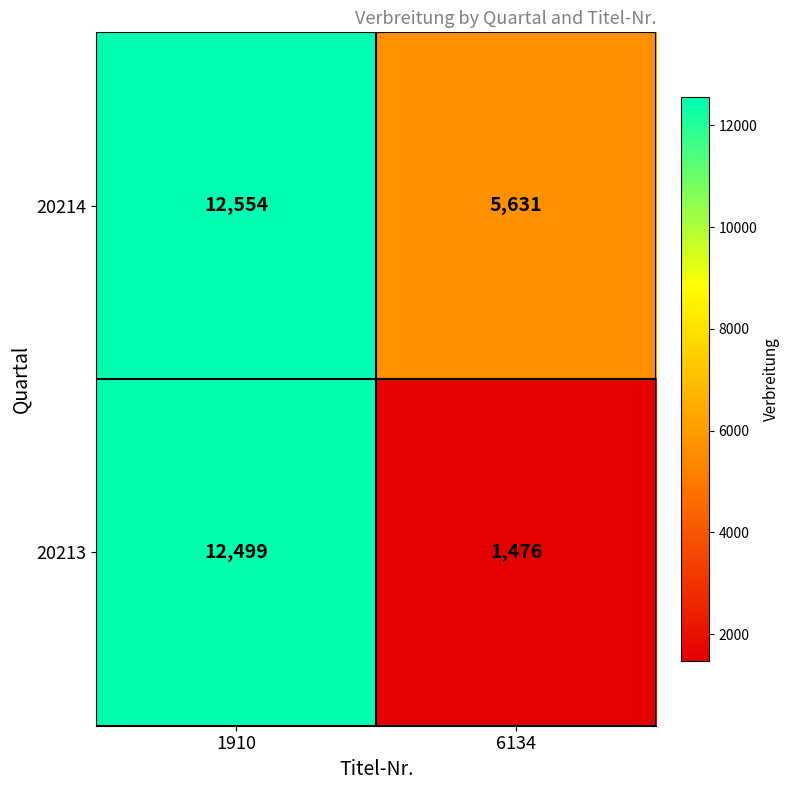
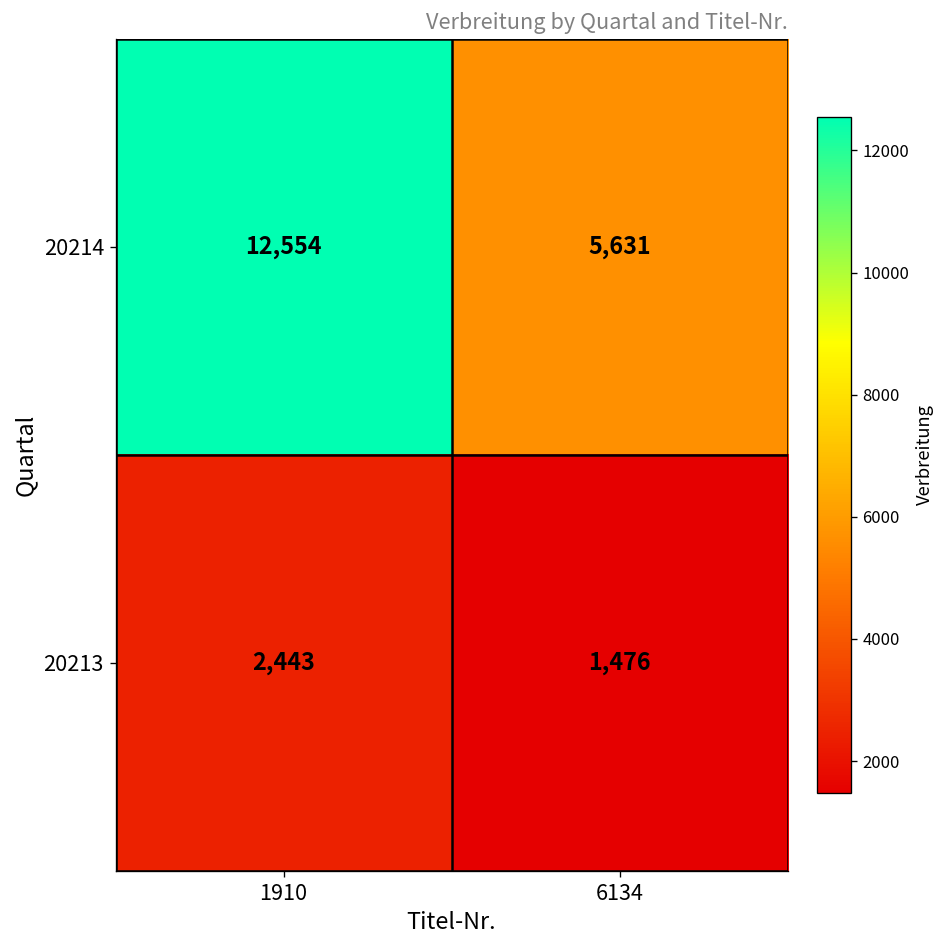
  {
    "20214": {
      "1910": "12,554",
      "6134": "5,631"
    },
    "20213": {
-     "1910": "12,499",
+     "1910": "2,443",
      "6134": "1,476"
    }
  }
